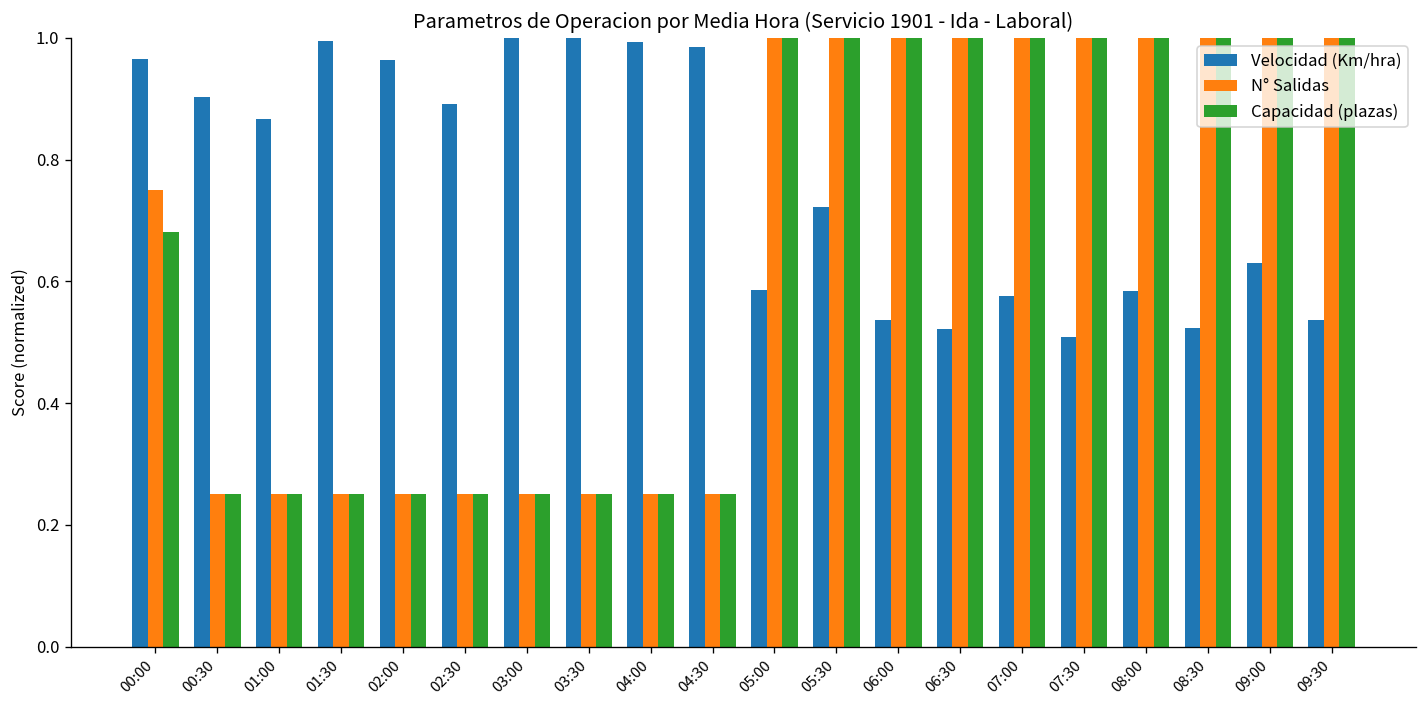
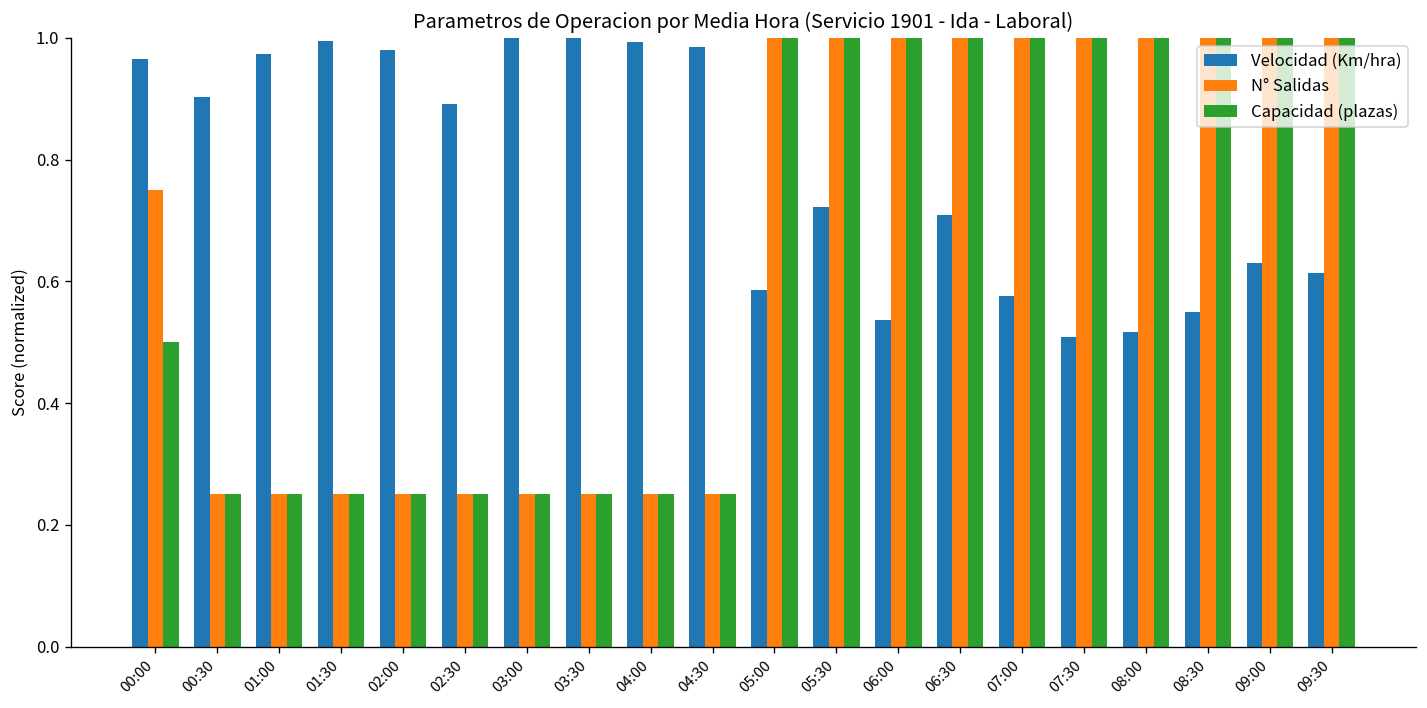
  {
    "Velocidad (Km/hra)": {
      "00:00": 0.96,
      "00:30": 0.90,
-     "01:00": 0.87,
+     "01:00": 0.97,
      "01:30": 0.99,
-     "02:00": 0.96,
+     "02:00": 0.98,
      "02:30": 0.89,
      "03:00": 1.00,
      "03:30": 1.00,
      "04:00": 0.99,
      "04:30": 0.98,
      "05:00": 0.59,
      "05:30": 0.72,
      "06:00": 0.54,
-     "06:30": 0.52,
+     "06:30": 0.71,
      "07:00": 0.58,
      "07:30": 0.51,
-     "08:00": 0.58,
-     "08:30": 0.52,
+     "08:00": 0.52,
+     "08:30": 0.55,
      "09:00": 0.63,
-     "09:30": 0.54
+     "09:30": 0.61
    },
    "N° Salidas": {
      "00:00": 0.75,
      "00:30": 0.25,
      "01:00": 0.25,
      "01:30": 0.25,
      "02:00": 0.25,
      "02:30": 0.25,
      "03:00": 0.25,
      "03:30": 0.25,
      "04:00": 0.25,
      "04:30": 0.25,
      "05:00": 1.00,
      "05:30": 1.00,
      "06:00": 1.00,
      "06:30": 1.00,
      "07:00": 1.00,
      "07:30": 1.00,
      "08:00": 1.00,
      "08:30": 1.00,
      "09:00": 1.00,
      "09:30": 1.00
    },
    "Capacidad (plazas)": {
-     "00:00": 0.68,
+     "00:00": 0.50,
      "00:30": 0.25,
      "01:00": 0.25,
      "01:30": 0.25,
      "02:00": 0.25,
      "02:30": 0.25,
      "03:00": 0.25,
      "03:30": 0.25,
      "04:00": 0.25,
      "04:30": 0.25,
      "05:00": 1.00,
      "05:30": 1.00,
      "06:00": 1.00,
      "06:30": 1.00,
      "07:00": 1.00,
      "07:30": 1.00,
      "08:00": 1.00,
      "08:30": 1.00,
      "09:00": 1.00,
      "09:30": 1.00
    }
  }
